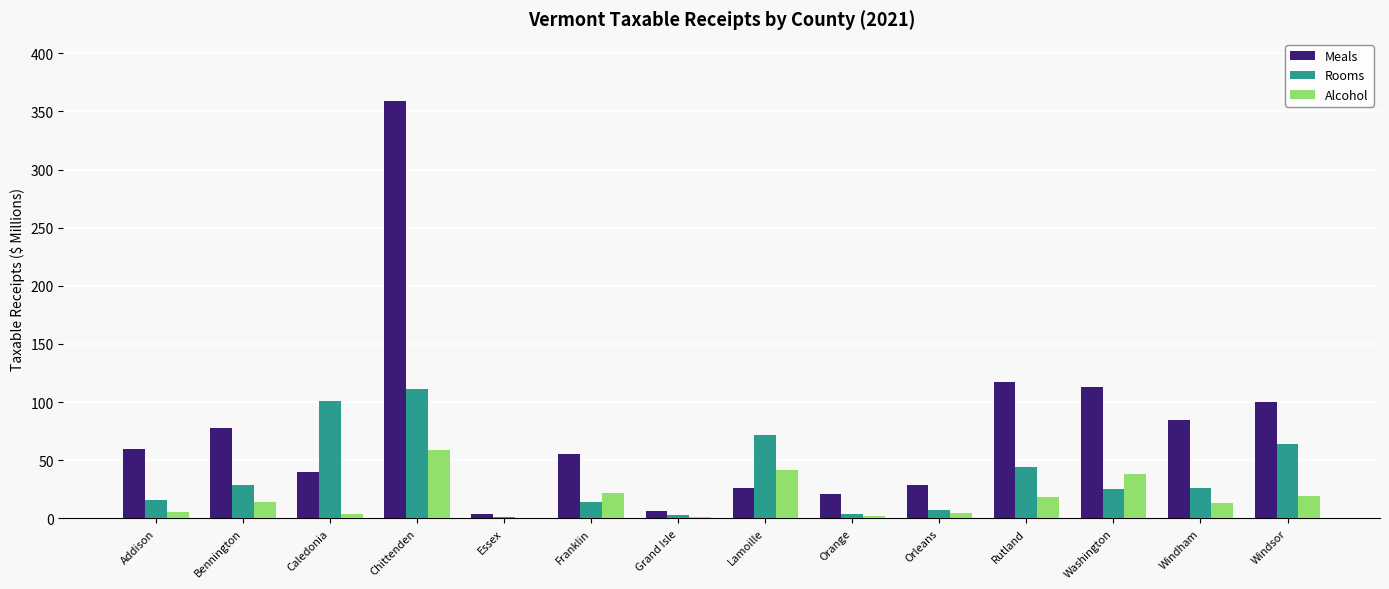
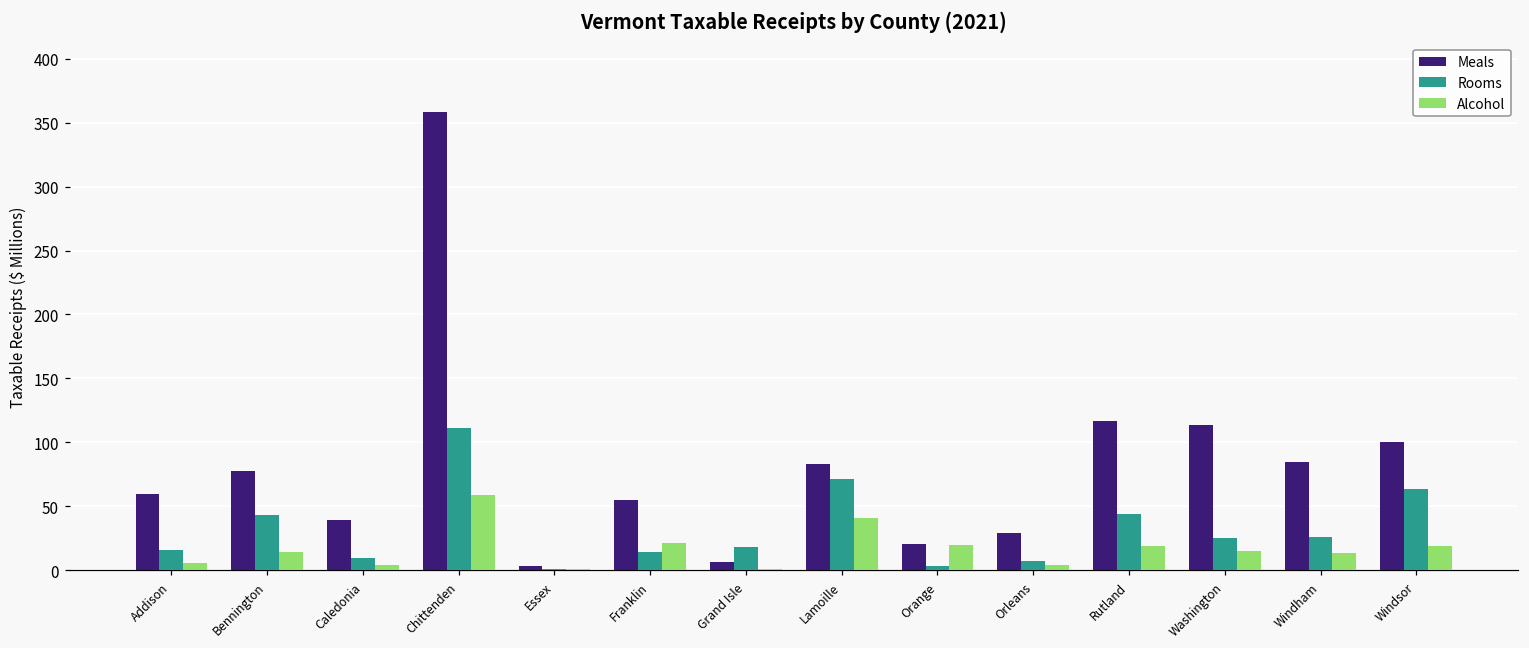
  {
    "Meals": {
      "Addison": 60,
      "Bennington": 78,
      "Caledonia": 40,
      "Chittenden": 359,
      "Essex": 3,
      "Franklin": 55,
      "Grand Isle": 6,
-     "Lamoille": 26,
+     "Lamoille": 83,
      "Orange": 21,
      "Orleans": 29,
      "Rutland": 117,
      "Washington": 113,
      "Windham": 84,
      "Windsor": 100
    },
    "Rooms": {
      "Addison": 16,
-     "Bennington": 28,
-     "Caledonia": 101,
+     "Bennington": 43,
+     "Caledonia": 9,
      "Chittenden": 111,
      "Franklin": 14,
-     "Grand Isle": 3,
+     "Grand Isle": 18,
      "Lamoille": 71,
      "Orange": 4,
      "Orleans": 7,
      "Rutland": 44,
      "Washington": 25,
      "Windham": 26,
      "Windsor": 64
    },
    "Alcohol": {
      "Addison": 6,
      "Bennington": 15,
      "Caledonia": 4,
      "Chittenden": 59,
      "Franklin": 22,
      "Lamoille": 41,
-     "Orange": 2,
+     "Orange": 20,
      "Orleans": 4,
      "Rutland": 19,
-     "Washington": 38,
+     "Washington": 15,
      "Windham": 13,
      "Windsor": 19
    }
  }
